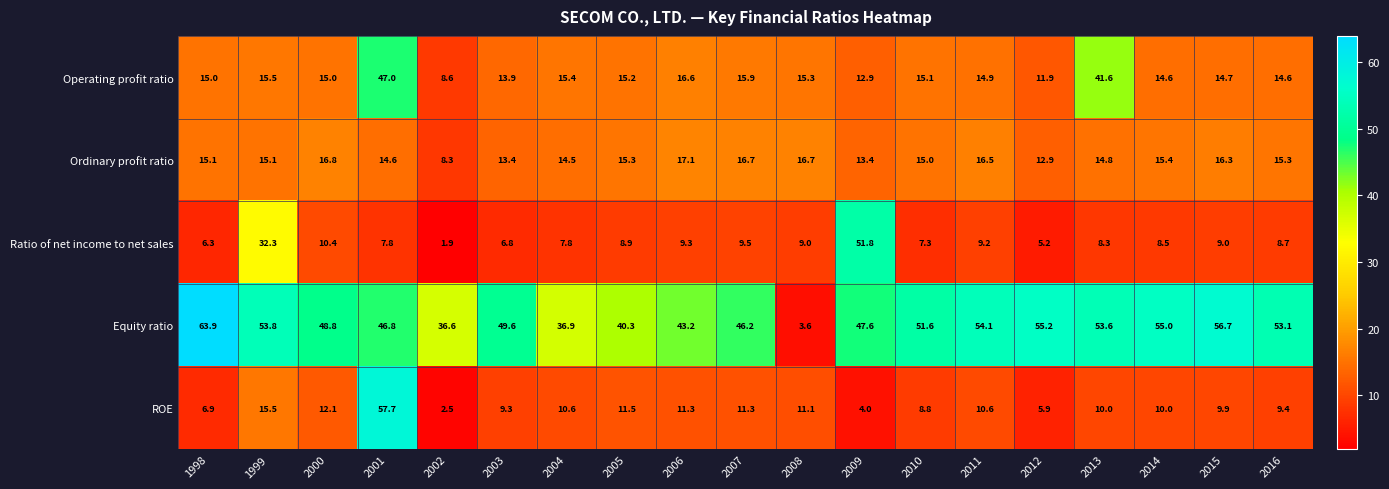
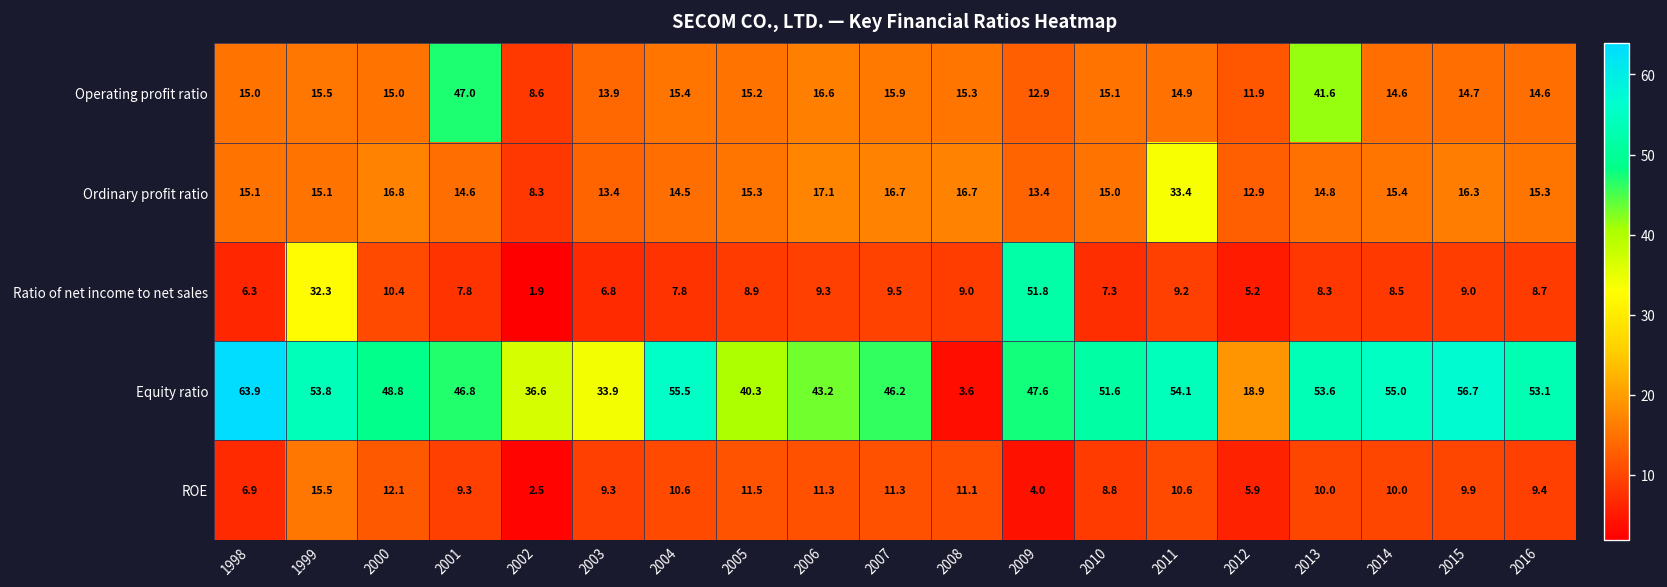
  {
    "Operating profit ratio": {
      "1998": 15.0,
      "1999": 15.5,
      "2000": 15.0,
      "2001": 47.0,
      "2002": 8.6,
      "2003": 13.9,
      "2004": 15.4,
      "2005": 15.2,
      "2006": 16.6,
      "2007": 15.9,
      "2008": 15.3,
      "2009": 12.9,
      "2010": 15.1,
      "2011": 14.9,
      "2012": 11.9,
      "2013": 41.6,
      "2014": 14.6,
      "2015": 14.7,
      "2016": 14.6
    },
    "Ordinary profit ratio": {
      "1998": 15.1,
      "1999": 15.1,
      "2000": 16.8,
      "2001": 14.6,
      "2002": 8.3,
      "2003": 13.4,
      "2004": 14.5,
      "2005": 15.3,
      "2006": 17.1,
      "2007": 16.7,
      "2008": 16.7,
      "2009": 13.4,
      "2010": 15.0,
-     "2011": 16.5,
+     "2011": 33.4,
      "2012": 12.9,
      "2013": 14.8,
      "2014": 15.4,
      "2015": 16.3,
      "2016": 15.3
    },
    "Ratio of net income to net sales": {
      "1998": 6.3,
      "1999": 32.3,
      "2000": 10.4,
      "2001": 7.8,
      "2002": 1.9,
      "2003": 6.8,
      "2004": 7.8,
      "2005": 8.9,
      "2006": 9.3,
      "2007": 9.5,
      "2008": 9.0,
      "2009": 51.8,
      "2010": 7.3,
      "2011": 9.2,
      "2012": 5.2,
      "2013": 8.3,
      "2014": 8.5,
      "2015": 9.0,
      "2016": 8.7
    },
    "Equity ratio": {
      "1998": 63.9,
      "1999": 53.8,
      "2000": 48.8,
      "2001": 46.8,
      "2002": 36.6,
-     "2003": 49.6,
-     "2004": 36.9,
+     "2003": 33.9,
+     "2004": 55.5,
      "2005": 40.3,
      "2006": 43.2,
      "2007": 46.2,
      "2008": 3.6,
      "2009": 47.6,
      "2010": 51.6,
      "2011": 54.1,
-     "2012": 55.2,
+     "2012": 18.9,
      "2013": 53.6,
      "2014": 55.0,
      "2015": 56.7,
      "2016": 53.1
    },
    "ROE": {
      "1998": 6.9,
      "1999": 15.5,
      "2000": 12.1,
-     "2001": 57.7,
+     "2001": 9.3,
      "2002": 2.5,
      "2003": 9.3,
      "2004": 10.6,
      "2005": 11.5,
      "2006": 11.3,
      "2007": 11.3,
      "2008": 11.1,
      "2009": 4.0,
      "2010": 8.8,
      "2011": 10.6,
      "2012": 5.9,
      "2013": 10.0,
      "2014": 10.0,
      "2015": 9.9,
      "2016": 9.4
    }
  }
